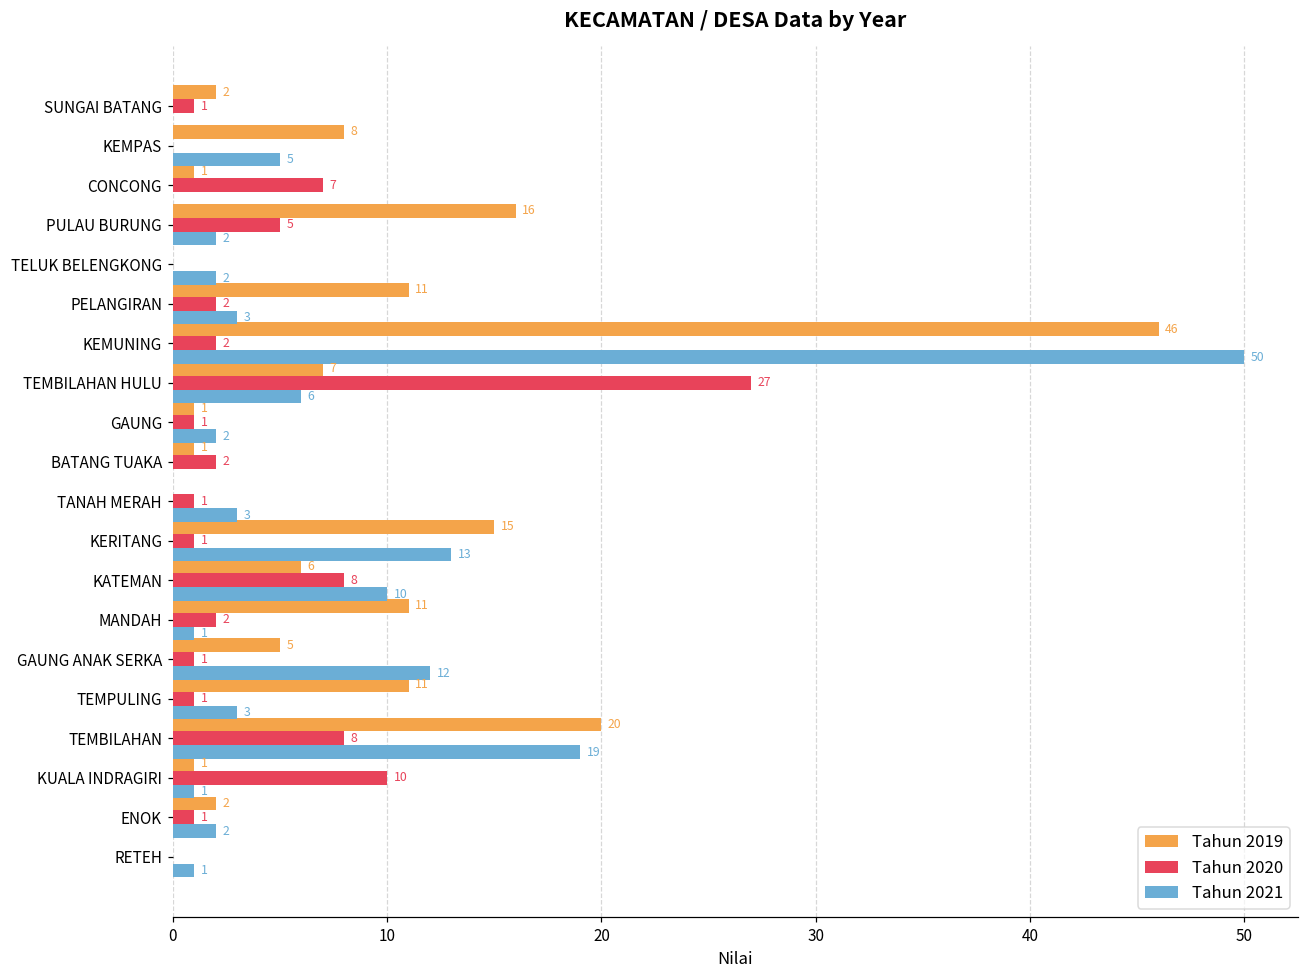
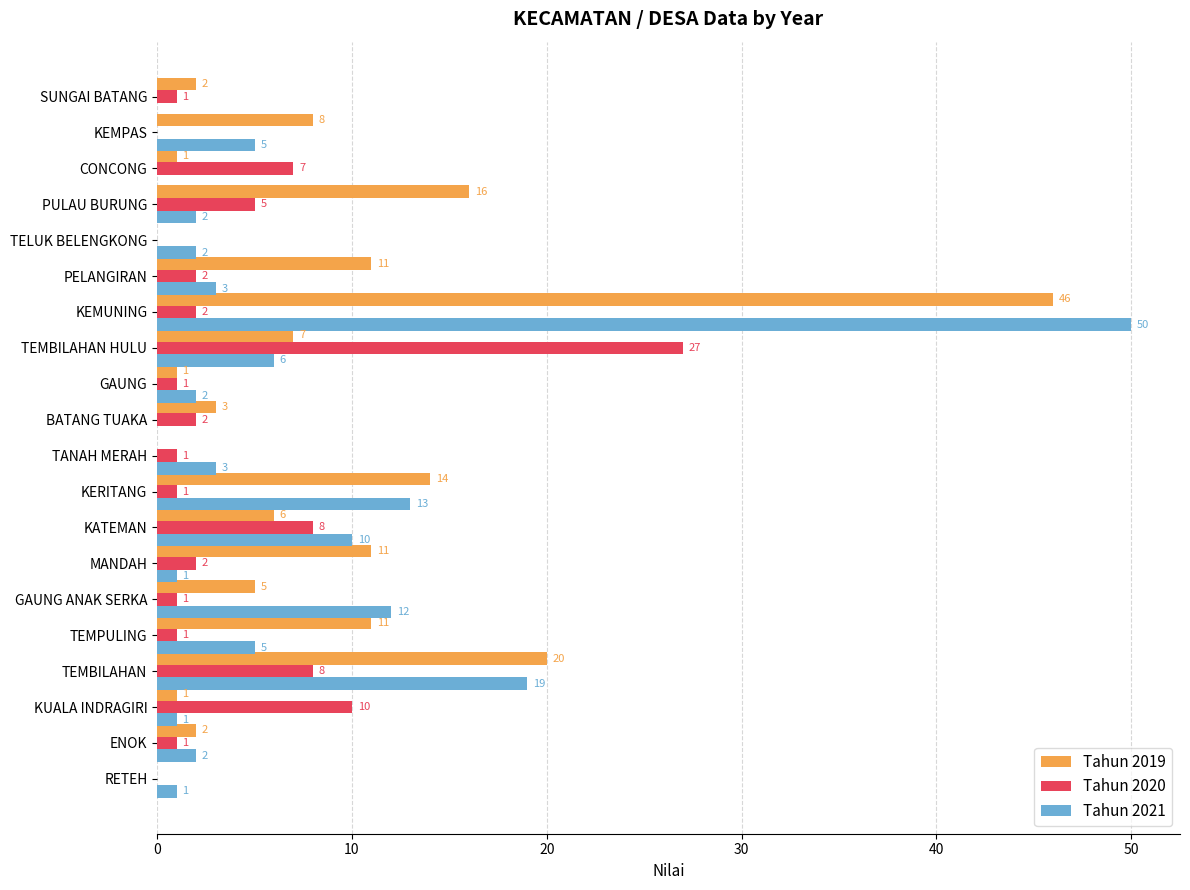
  {
    "Tahun 2019": {
      "SUNGAI BATANG": 2,
      "KEMPAS": 8,
      "CONCONG": 1,
      "PULAU BURUNG": 16,
      "PELANGIRAN": 11,
      "KEMUNING": 46,
      "TEMBILAHAN HULU": 7,
      "GAUNG": 1,
-     "BATANG TUAKA": 1,
-     "KERITANG": 15,
+     "BATANG TUAKA": 3,
+     "KERITANG": 14,
      "KATEMAN": 6,
      "MANDAH": 11,
      "GAUNG ANAK SERKA": 5,
      "TEMPULING": 11,
      "TEMBILAHAN": 20,
      "KUALA INDRAGIRI": 1,
      "ENOK": 2
    },
    "Tahun 2020": {
      "SUNGAI BATANG": 1,
      "CONCONG": 7,
      "PULAU BURUNG": 5,
      "PELANGIRAN": 2,
      "KEMUNING": 2,
      "TEMBILAHAN HULU": 27,
      "GAUNG": 1,
      "BATANG TUAKA": 2,
      "TANAH MERAH": 1,
      "KERITANG": 1,
      "KATEMAN": 8,
      "MANDAH": 2,
      "GAUNG ANAK SERKA": 1,
      "TEMPULING": 1,
      "TEMBILAHAN": 8,
      "KUALA INDRAGIRI": 10,
      "ENOK": 1
    },
    "Tahun 2021": {
      "KEMPAS": 5,
      "PULAU BURUNG": 2,
      "TELUK BELENGKONG": 2,
      "PELANGIRAN": 3,
      "KEMUNING": 50,
      "TEMBILAHAN HULU": 6,
      "GAUNG": 2,
      "TANAH MERAH": 3,
      "KERITANG": 13,
      "KATEMAN": 10,
      "MANDAH": 1,
      "GAUNG ANAK SERKA": 12,
-     "TEMPULING": 3,
+     "TEMPULING": 5,
      "TEMBILAHAN": 19,
      "KUALA INDRAGIRI": 1,
      "ENOK": 2,
      "RETEH": 1
    }
  }
